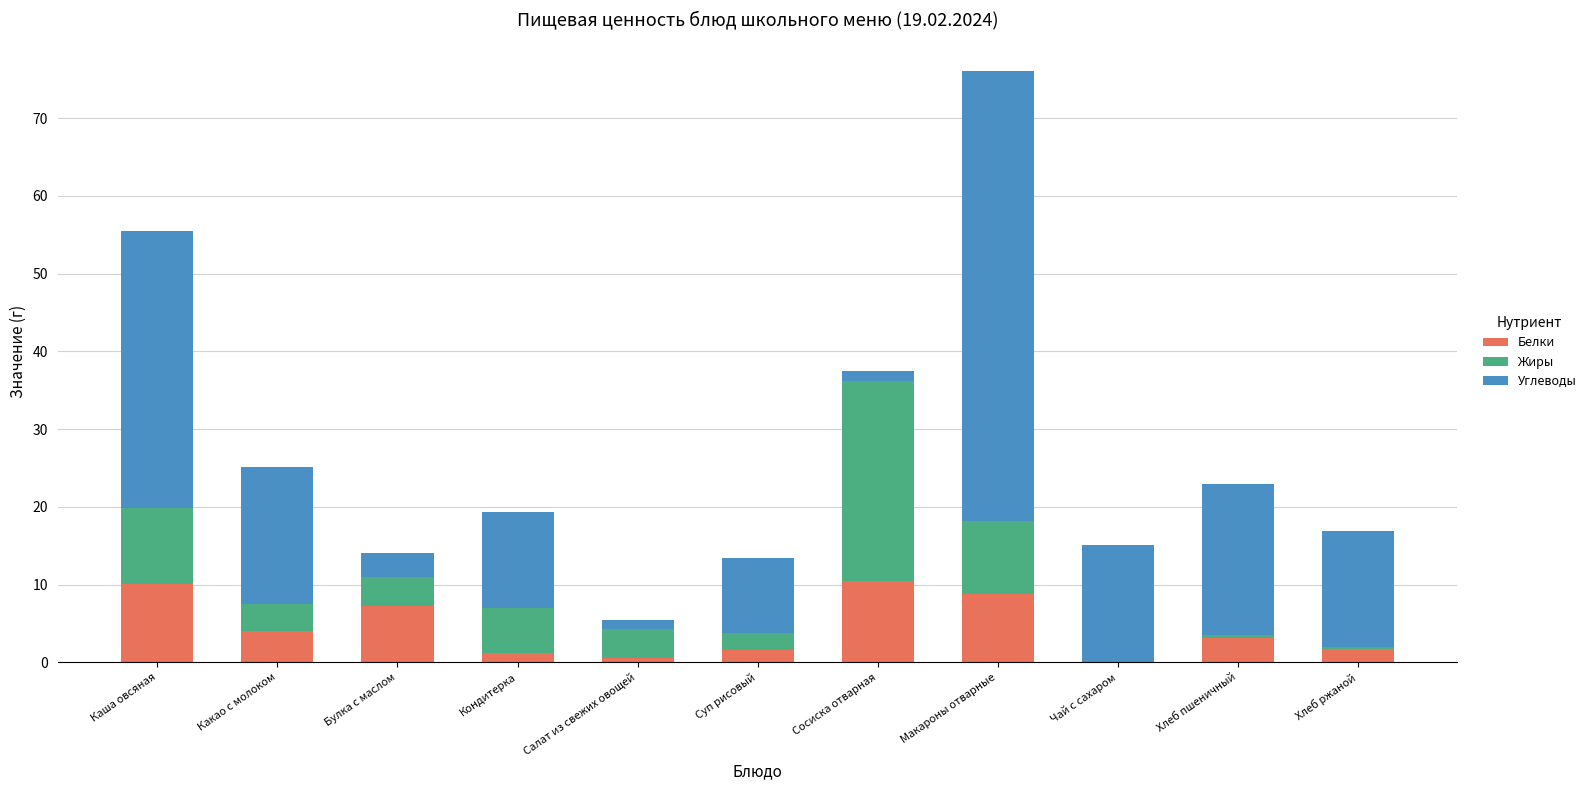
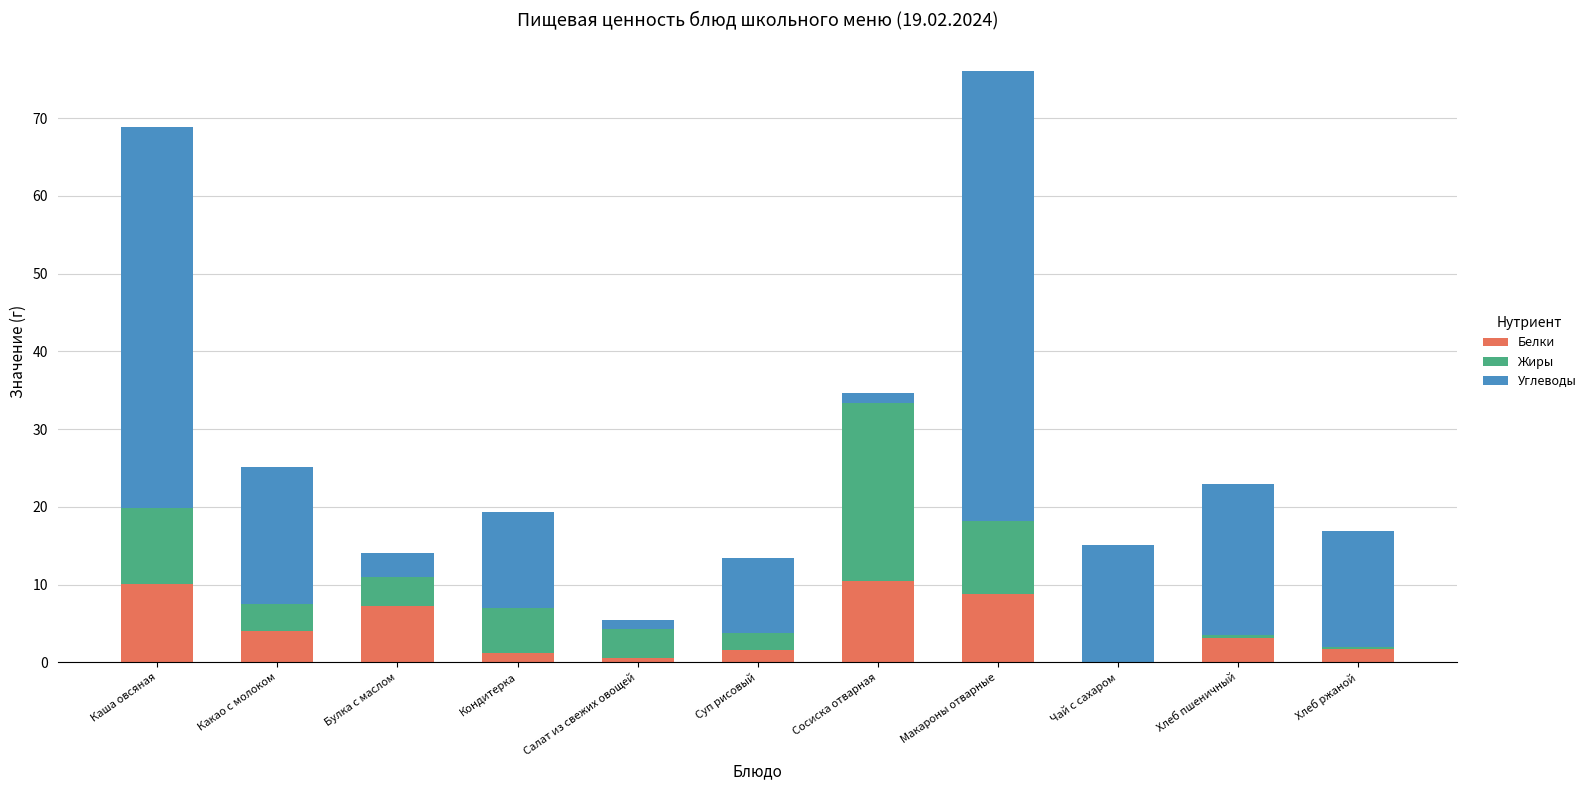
  {
    "Белки": {
      "Каша овсяная": 10,
      "Какао с молоком": 4,
      "Булка с маслом": 7,
      "Кондитерка": 1,
      "Салат из свежих овощей": 1,
      "Суп рисовый": 2,
      "Сосиска отварная": 10,
      "Макароны отварные": 9,
      "Хлеб пшеничный": 3,
      "Хлеб ржаной": 2
    },
    "Жиры": {
      "Каша овсяная": 10,
      "Какао с молоком": 4,
      "Булка с маслом": 4,
      "Кондитерка": 6,
      "Салат из свежих овощей": 4,
      "Суп рисовый": 2,
-     "Сосиска отварная": 26,
+     "Сосиска отварная": 23,
      "Макароны отварные": 9,
      "Хлеб пшеничный": 0,
      "Хлеб ржаной": 0
    },
    "Углеводы": {
-     "Каша овсяная": 36,
+     "Каша овсяная": 49,
      "Какао с молоком": 18,
      "Булка с маслом": 3,
      "Кондитерка": 12,
      "Салат из свежих овощей": 1,
      "Суп рисовый": 10,
      "Сосиска отварная": 1,
      "Макароны отварные": 58,
      "Чай с сахаром": 15,
      "Хлеб пшеничный": 19,
      "Хлеб ржаной": 15
    }
  }
